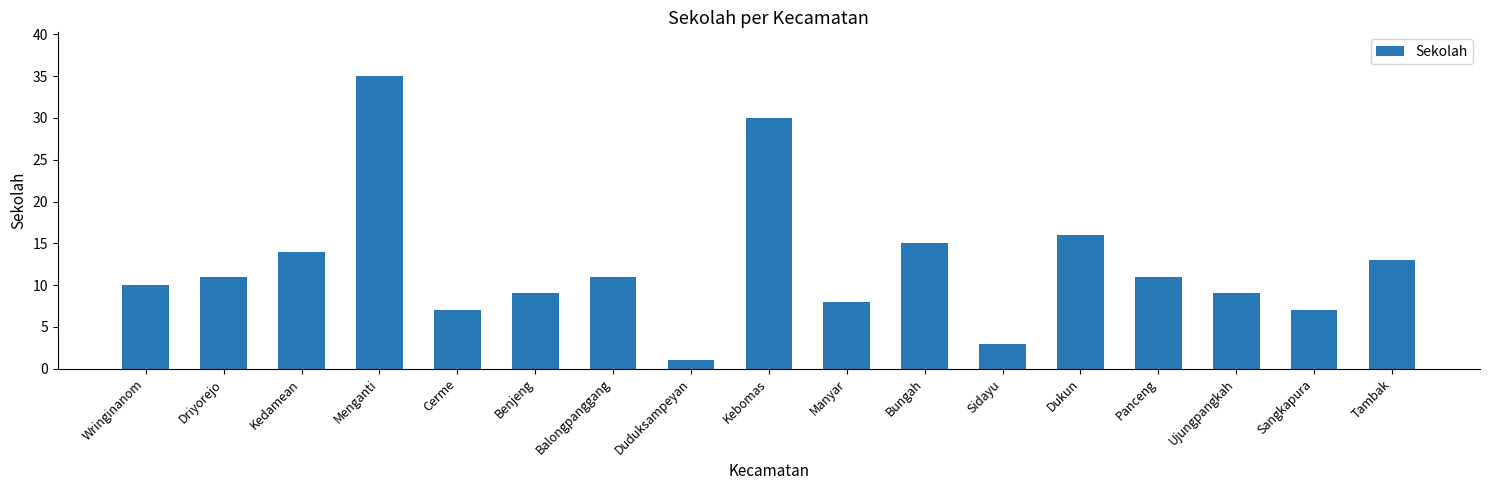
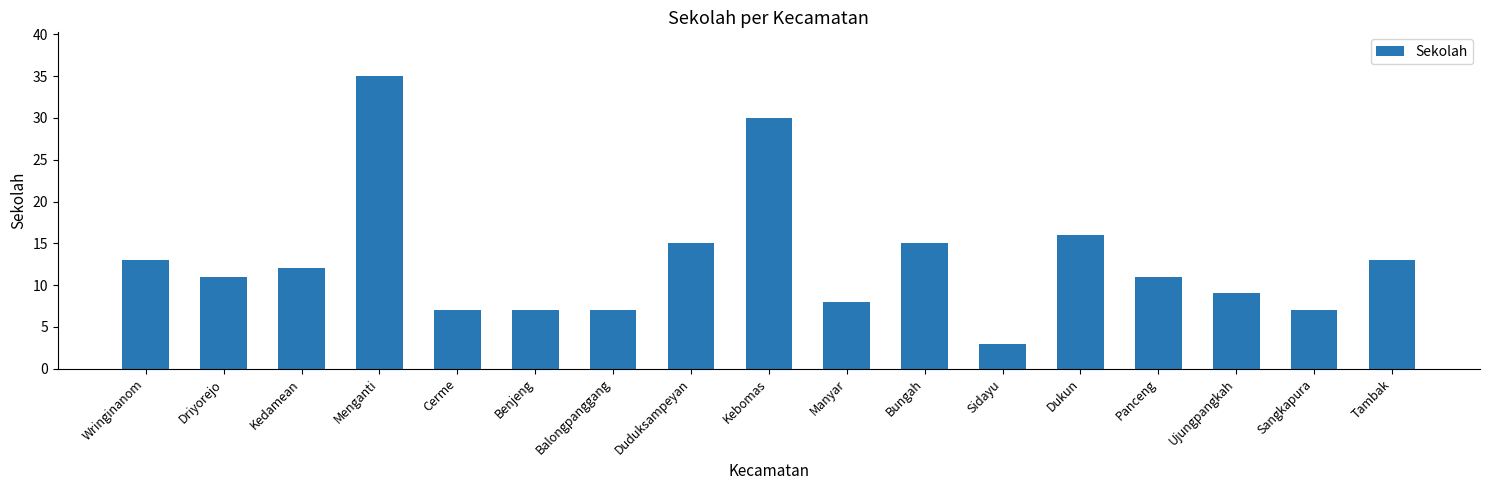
  {
-   "Wringinanom": 10,
+   "Wringinanom": 13,
    "Driyorejo": 11,
-   "Kedamean": 14,
+   "Kedamean": 12,
    "Menganti": 35,
    "Cerme": 7,
-   "Benjeng": 9,
-   "Balongpanggang": 11,
-   "Duduksampeyan": 1,
+   "Benjeng": 7,
+   "Balongpanggang": 7,
+   "Duduksampeyan": 15,
    "Kebomas": 30,
    "Manyar": 8,
    "Bungah": 15,
    "Sidayu": 3,
    "Dukun": 16,
    "Panceng": 11,
    "Ujungpangkah": 9,
    "Sangkapura": 7,
    "Tambak": 13
  }
